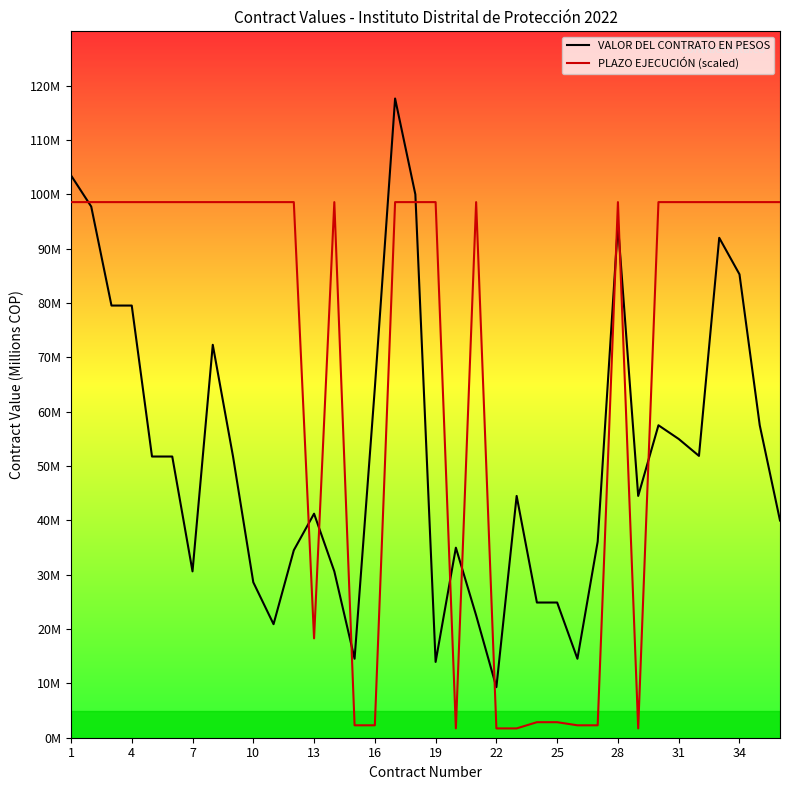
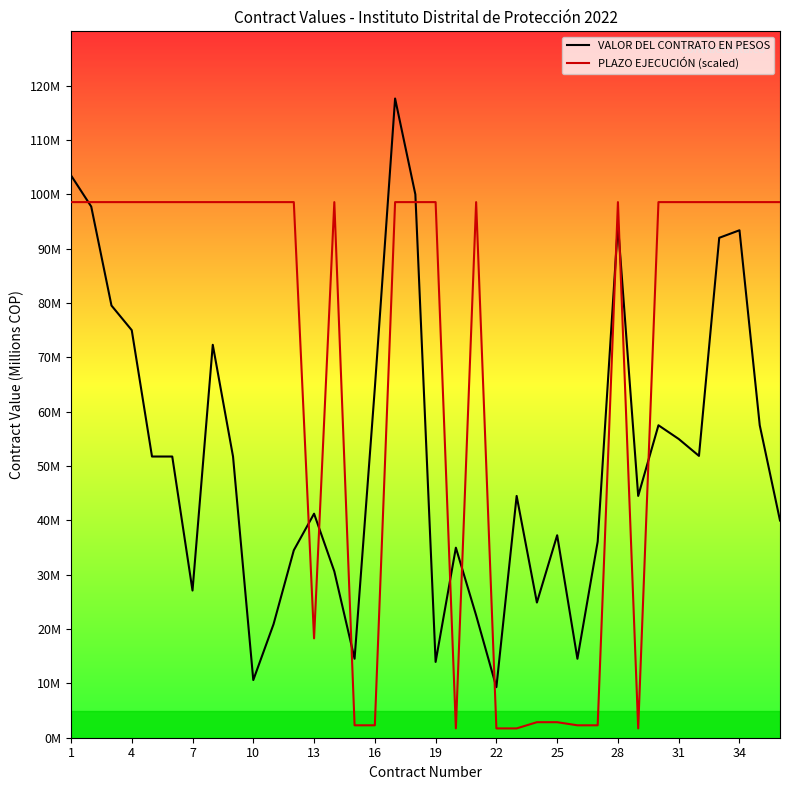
  {
    "VALOR DEL CONTRATO EN PESOS": {
      "1": 104000000,
-     "4": 80000000,
-     "7": 31000000,
-     "10": 29000000,
+     "4": 75000000,
+     "7": 27000000,
+     "10": 11000000,
      "13": 41000000,
      "16": 64000000,
      "19": 14000000,
      "22": 9000000,
-     "25": 25000000,
+     "25": 37000000,
      "28": 94000000,
      "31": 55000000,
-     "34": 85000000
+     "34": 93000000
    },
    "PLAZO EJECUCIÓN (scaled)": {
      "1": 99000000,
      "4": 99000000,
      "7": 99000000,
      "10": 99000000,
      "13": 18000000,
      "19": 99000000,
      "28": 99000000,
      "31": 99000000,
      "34": 99000000
    }
  }
